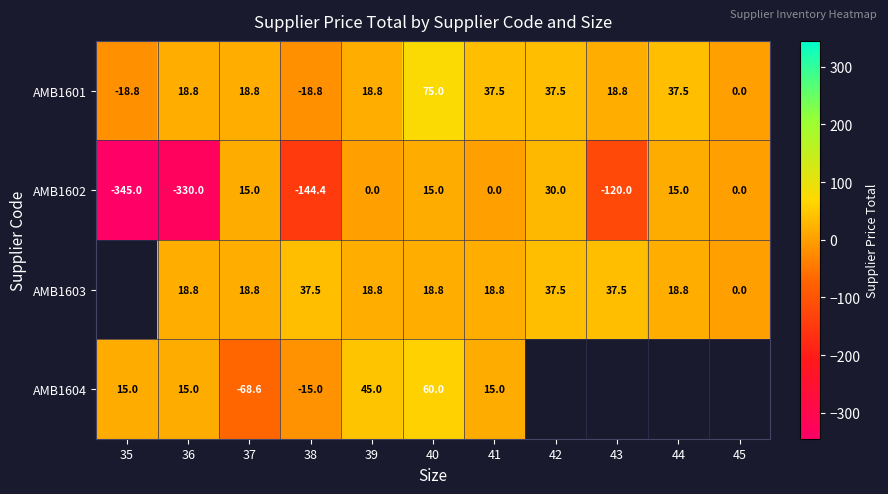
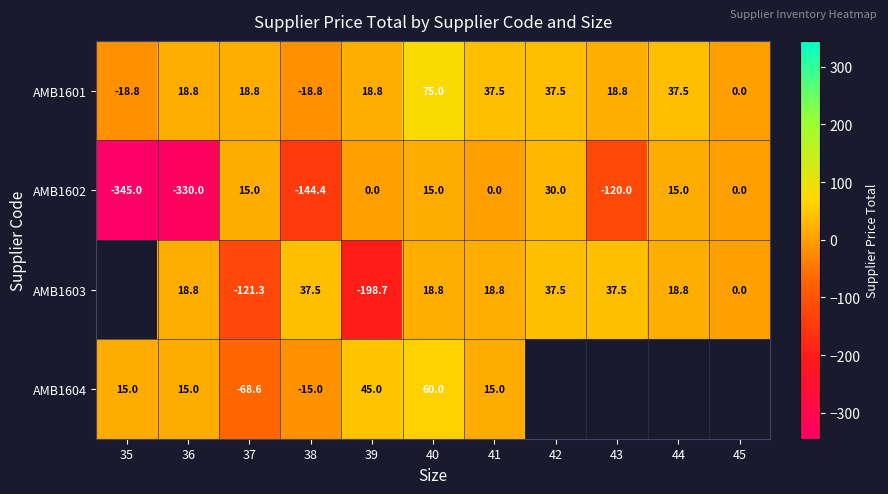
  {
    "AMB1601": {
      "35": -18.8,
      "36": 18.8,
      "37": 18.8,
      "38": -18.8,
      "39": 18.8,
      "40": 75.0,
      "41": 37.5,
      "42": 37.5,
      "43": 18.8,
      "44": 37.5,
      "45": 0.0
    },
    "AMB1602": {
      "35": -345.0,
      "36": -330.0,
      "37": 15.0,
      "38": -144.4,
      "39": 0.0,
      "40": 15.0,
      "41": 0.0,
      "42": 30.0,
      "43": -120.0,
      "44": 15.0,
      "45": 0.0
    },
    "AMB1603": {
      "36": 18.8,
-     "37": 18.8,
+     "37": -121.3,
      "38": 37.5,
-     "39": 18.8,
+     "39": -198.7,
      "40": 18.8,
      "41": 18.8,
      "42": 37.5,
      "43": 37.5,
      "44": 18.8,
      "45": 0.0
    },
    "AMB1604": {
      "35": 15.0,
      "36": 15.0,
      "37": -68.6,
      "38": -15.0,
      "39": 45.0,
      "40": 60.0,
      "41": 15.0
    }
  }
